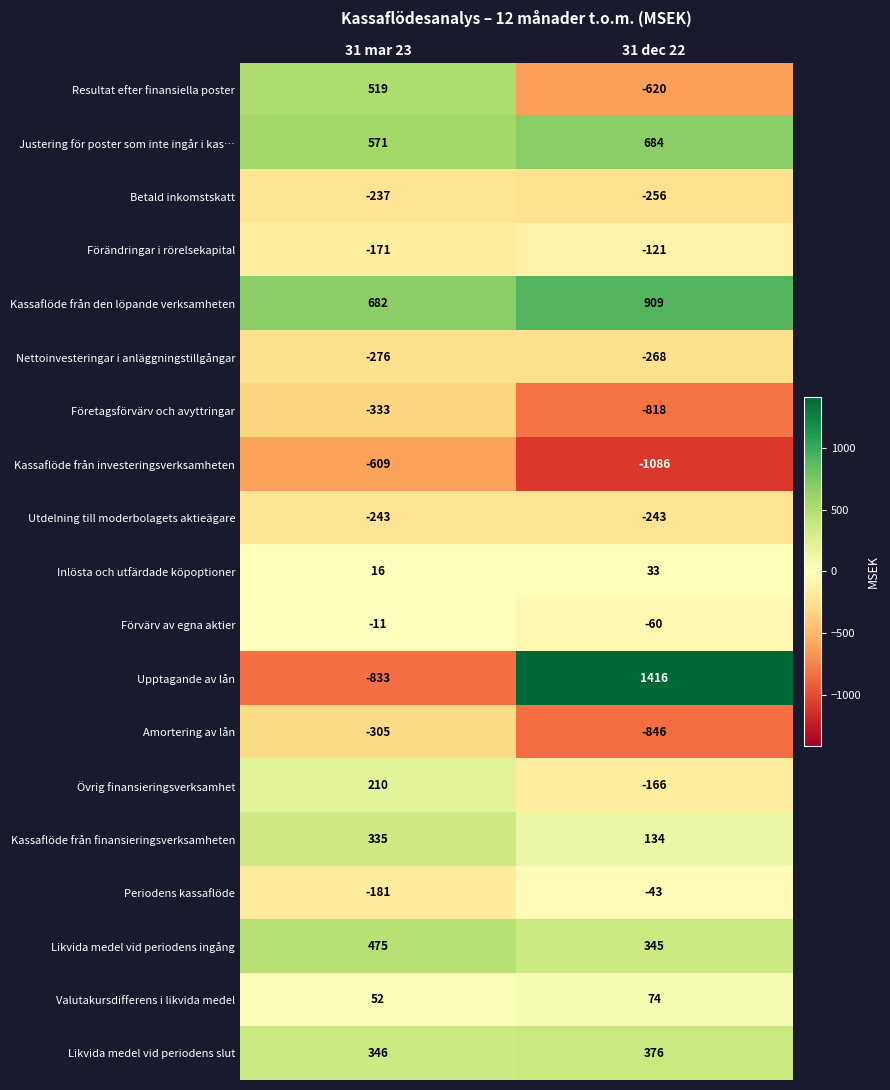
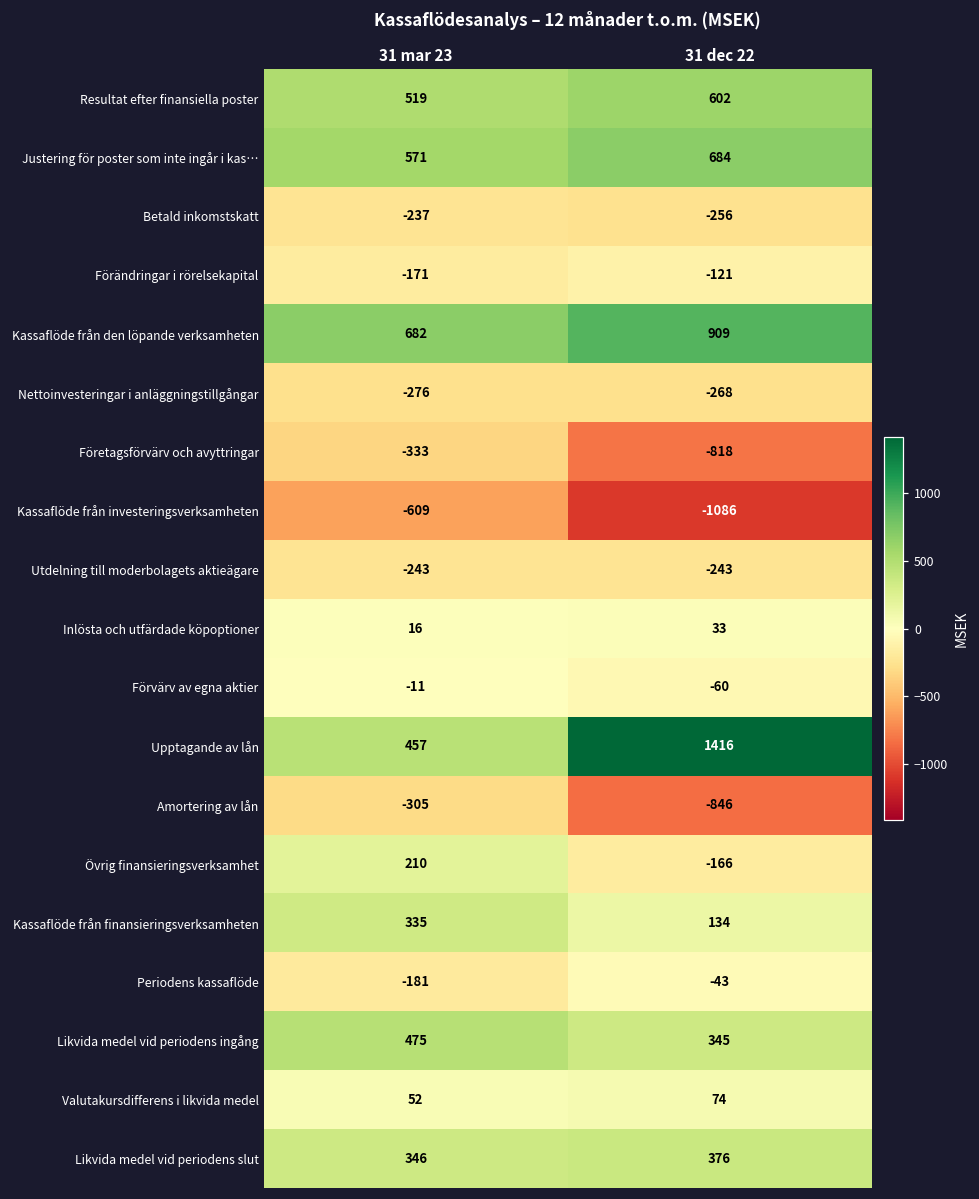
  {
    "Resultat efter finansiella poster": {
      "31 mar 23": 519,
-     "31 dec 22": -620
+     "31 dec 22": 602
    },
    "Justering för poster som inte ingår i kas…": {
      "31 mar 23": 571,
      "31 dec 22": 684
    },
    "Betald inkomstskatt": {
      "31 mar 23": -237,
      "31 dec 22": -256
    },
    "Förändringar i rörelsekapital": {
      "31 mar 23": -171,
      "31 dec 22": -121
    },
    "Kassaflöde från den löpande verksamheten": {
      "31 mar 23": 682,
      "31 dec 22": 909
    },
    "Nettoinvesteringar i anläggningstillgångar": {
      "31 mar 23": -276,
      "31 dec 22": -268
    },
    "Företagsförvärv och avyttringar": {
      "31 mar 23": -333,
      "31 dec 22": -818
    },
    "Kassaflöde från investeringsverksamheten": {
      "31 mar 23": -609,
      "31 dec 22": -1086
    },
    "Utdelning till moderbolagets aktieägare": {
      "31 mar 23": -243,
      "31 dec 22": -243
    },
    "Inlösta och utfärdade köpoptioner": {
      "31 mar 23": 16,
      "31 dec 22": 33
    },
    "Förvärv av egna aktier": {
      "31 mar 23": -11,
      "31 dec 22": -60
    },
    "Upptagande av lån": {
-     "31 mar 23": -833,
+     "31 mar 23": 457,
      "31 dec 22": 1416
    },
    "Amortering av lån": {
      "31 mar 23": -305,
      "31 dec 22": -846
    },
    "Övrig finansieringsverksamhet": {
      "31 mar 23": 210,
      "31 dec 22": -166
    },
    "Kassaflöde från finansieringsverksamheten": {
      "31 mar 23": 335,
      "31 dec 22": 134
    },
    "Periodens kassaflöde": {
      "31 mar 23": -181,
      "31 dec 22": -43
    },
    "Likvida medel vid periodens ingång": {
      "31 mar 23": 475,
      "31 dec 22": 345
    },
    "Valutakursdifferens i likvida medel": {
      "31 mar 23": 52,
      "31 dec 22": 74
    },
    "Likvida medel vid periodens slut": {
      "31 mar 23": 346,
      "31 dec 22": 376
    }
  }
